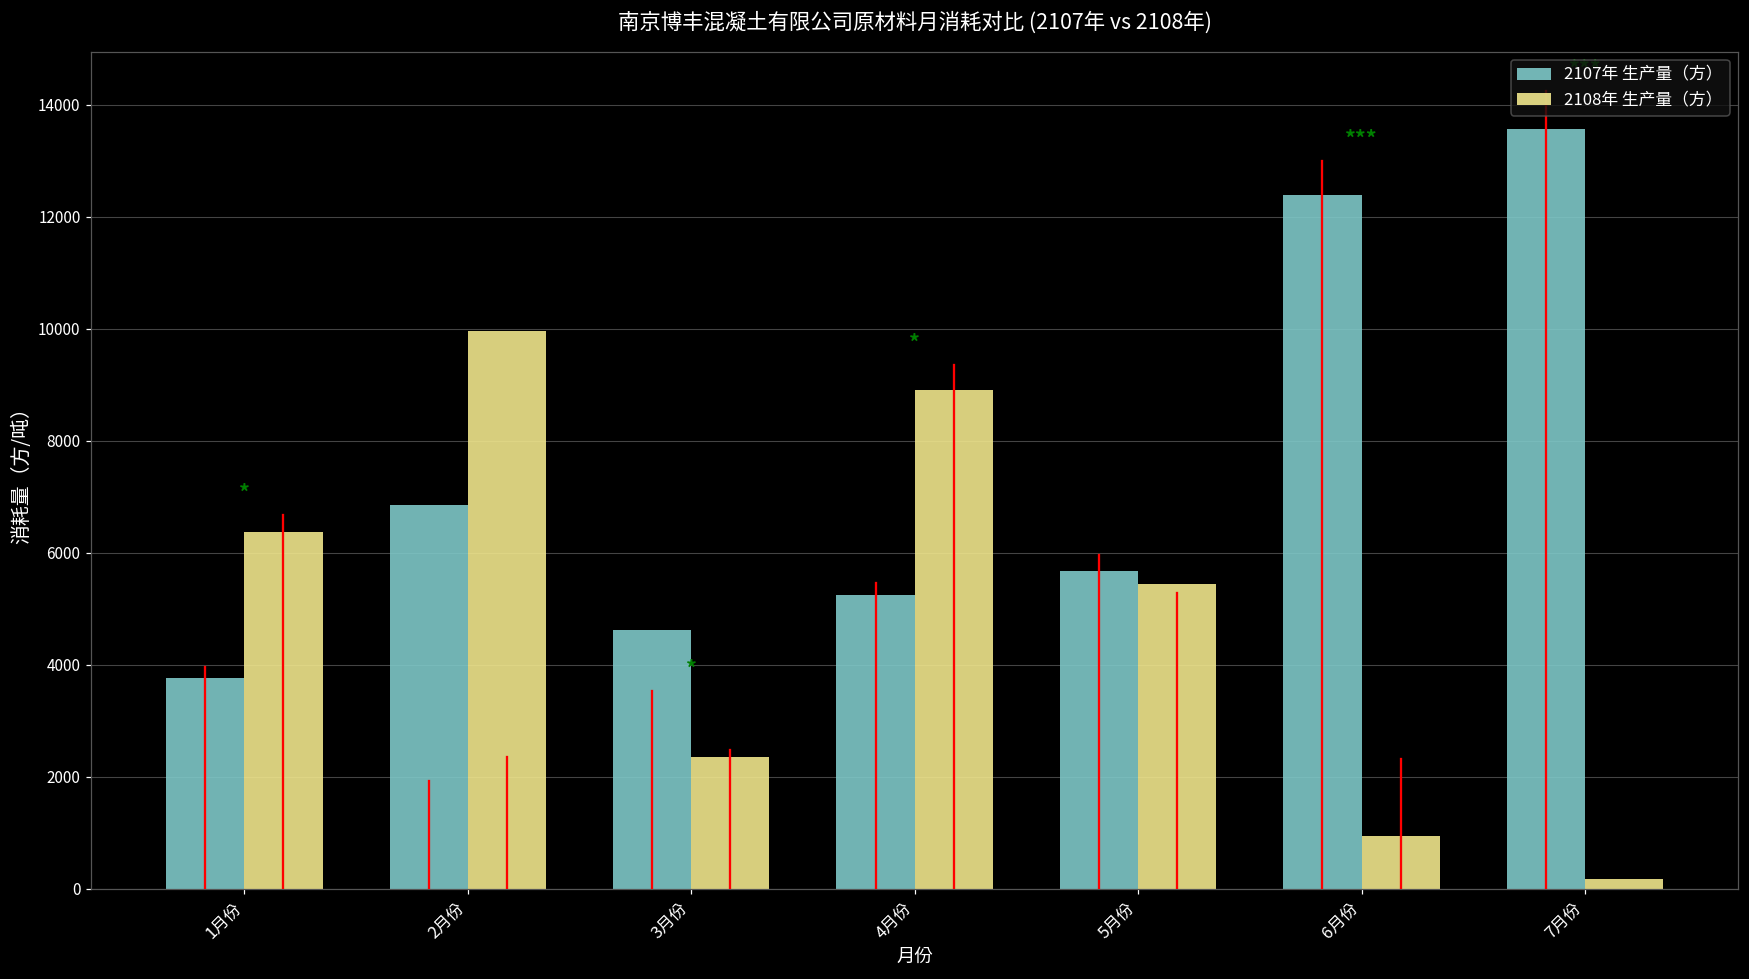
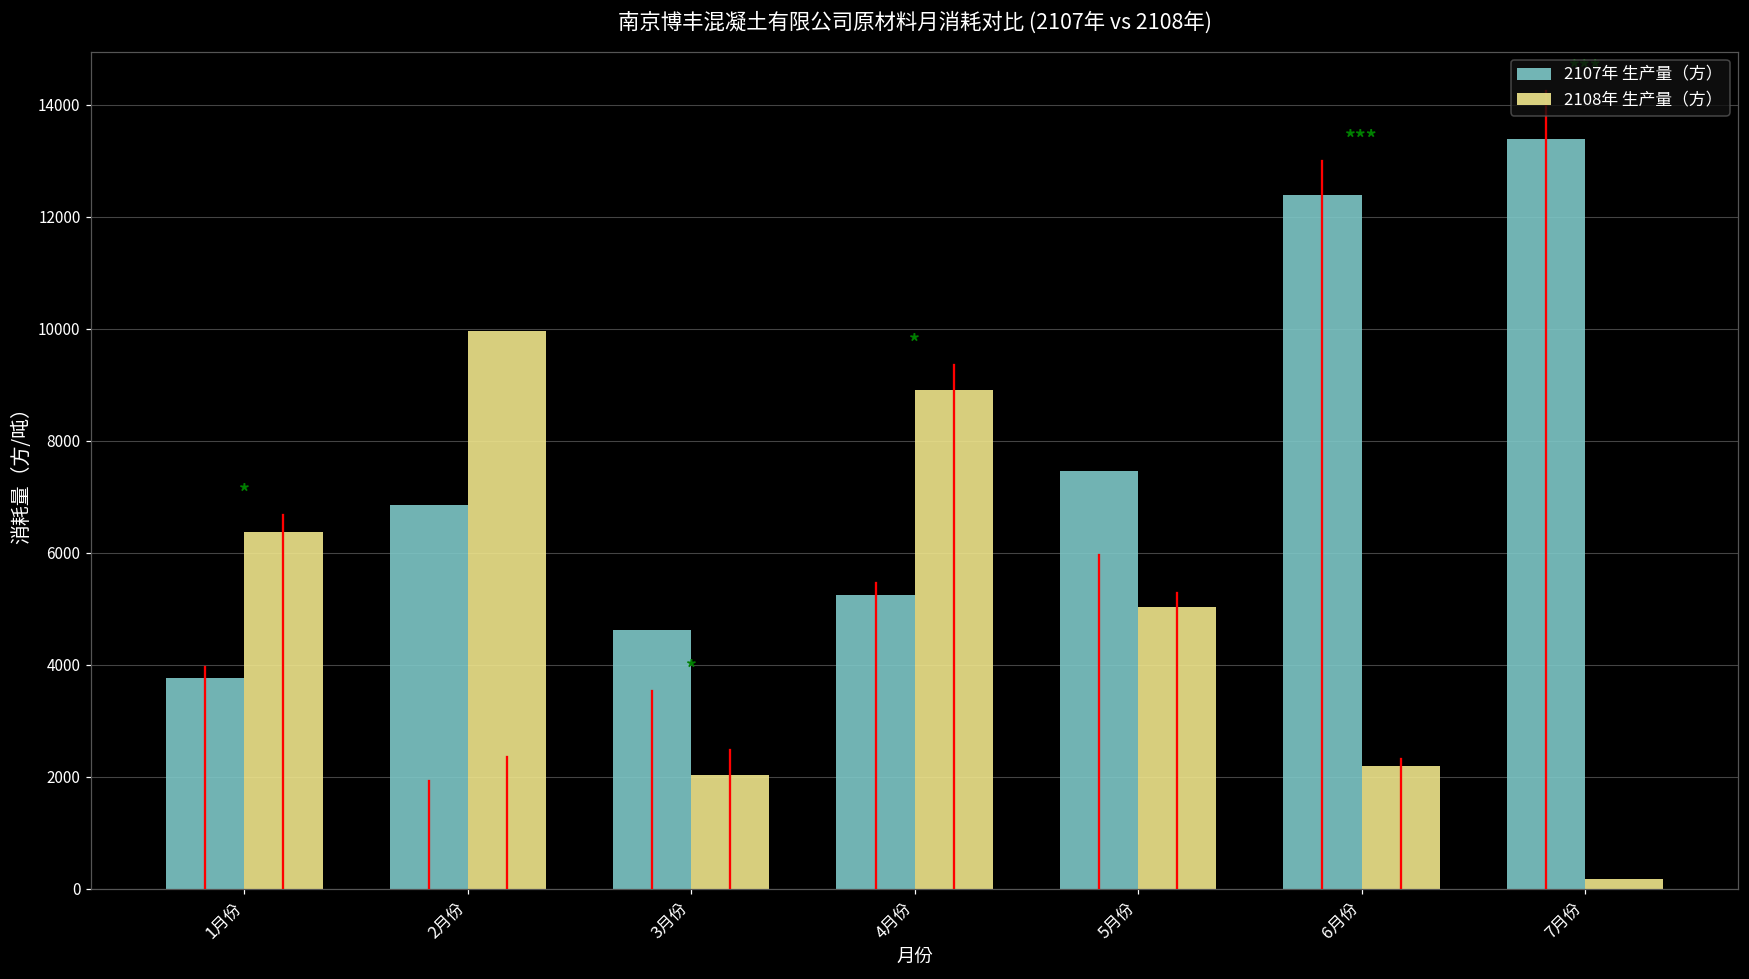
  {
    "2107年 生产量（方）": {
      "1月份": 3800,
      "2月份": 6900,
      "3月份": 4600,
      "4月份": 5200,
-     "5月份": 5700,
+     "5月份": 7500,
      "6月份": 12400,
-     "7月份": 13600
+     "7月份": 13400
    },
    "2108年 生产量（方）": {
      "1月份": 6400,
      "2月份": 10000,
-     "3月份": 2400,
+     "3月份": 2000,
      "4月份": 8900,
-     "5月份": 5400,
-     "6月份": 900,
+     "5月份": 5000,
+     "6月份": 2200,
      "7月份": 200
    }
  }
